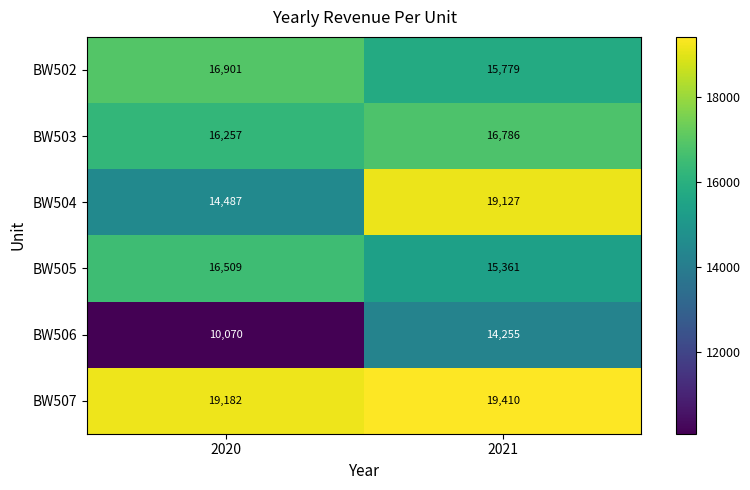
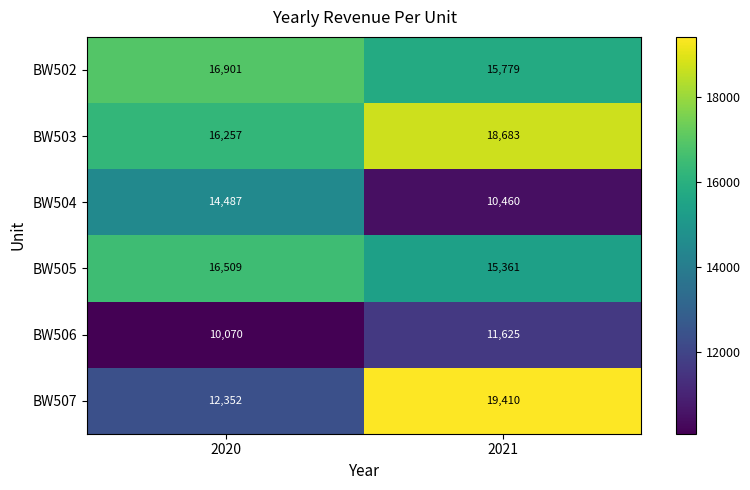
  {
    "BW502": {
      "2020": "16,901",
      "2021": "15,779"
    },
    "BW503": {
      "2020": "16,257",
-     "2021": "16,786"
+     "2021": "18,683"
    },
    "BW504": {
      "2020": "14,487",
-     "2021": "19,127"
+     "2021": "10,460"
    },
    "BW505": {
      "2020": "16,509",
      "2021": "15,361"
    },
    "BW506": {
      "2020": "10,070",
-     "2021": "14,255"
+     "2021": "11,625"
    },
    "BW507": {
-     "2020": "19,182",
+     "2020": "12,352",
      "2021": "19,410"
    }
  }
